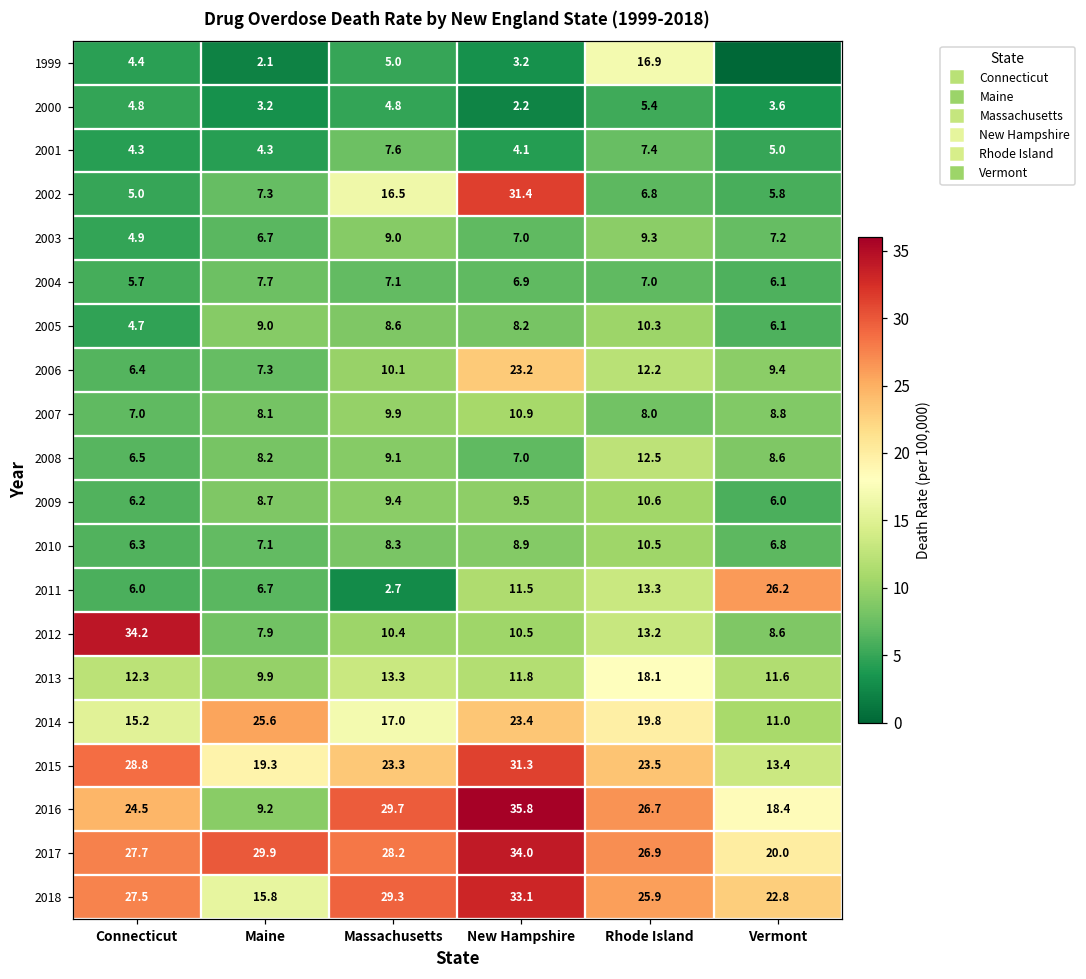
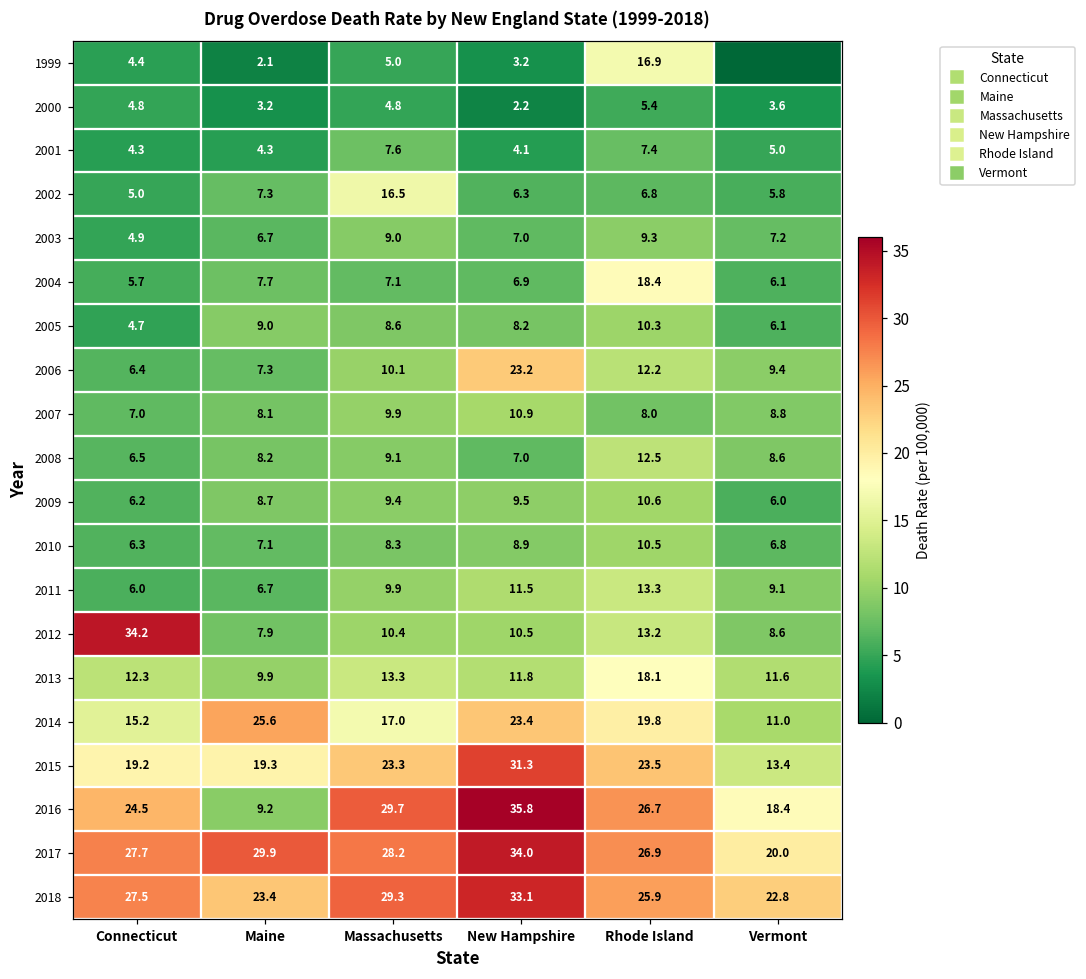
  {
    "1999": {
      "Connecticut": 4.4,
      "Maine": 2.1,
      "Massachusetts": 5.0,
      "New Hampshire": 3.2,
      "Rhode Island": 16.9
    },
    "2000": {
      "Connecticut": 4.8,
      "Maine": 3.2,
      "Massachusetts": 4.8,
      "New Hampshire": 2.2,
      "Rhode Island": 5.4,
      "Vermont": 3.6
    },
    "2001": {
      "Connecticut": 4.3,
      "Maine": 4.3,
      "Massachusetts": 7.6,
      "New Hampshire": 4.1,
      "Rhode Island": 7.4,
      "Vermont": 5.0
    },
    "2002": {
      "Connecticut": 5.0,
      "Maine": 7.3,
      "Massachusetts": 16.5,
-     "New Hampshire": 31.4,
+     "New Hampshire": 6.3,
      "Rhode Island": 6.8,
      "Vermont": 5.8
    },
    "2003": {
      "Connecticut": 4.9,
      "Maine": 6.7,
      "Massachusetts": 9.0,
      "New Hampshire": 7.0,
      "Rhode Island": 9.3,
      "Vermont": 7.2
    },
    "2004": {
      "Connecticut": 5.7,
      "Maine": 7.7,
      "Massachusetts": 7.1,
      "New Hampshire": 6.9,
-     "Rhode Island": 7.0,
+     "Rhode Island": 18.4,
      "Vermont": 6.1
    },
    "2005": {
      "Connecticut": 4.7,
      "Maine": 9.0,
      "Massachusetts": 8.6,
      "New Hampshire": 8.2,
      "Rhode Island": 10.3,
      "Vermont": 6.1
    },
    "2006": {
      "Connecticut": 6.4,
      "Maine": 7.3,
      "Massachusetts": 10.1,
      "New Hampshire": 23.2,
      "Rhode Island": 12.2,
      "Vermont": 9.4
    },
    "2007": {
      "Connecticut": 7.0,
      "Maine": 8.1,
      "Massachusetts": 9.9,
      "New Hampshire": 10.9,
      "Rhode Island": 8.0,
      "Vermont": 8.8
    },
    "2008": {
      "Connecticut": 6.5,
      "Maine": 8.2,
      "Massachusetts": 9.1,
      "New Hampshire": 7.0,
      "Rhode Island": 12.5,
      "Vermont": 8.6
    },
    "2009": {
      "Connecticut": 6.2,
      "Maine": 8.7,
      "Massachusetts": 9.4,
      "New Hampshire": 9.5,
      "Rhode Island": 10.6,
      "Vermont": 6.0
    },
    "2010": {
      "Connecticut": 6.3,
      "Maine": 7.1,
      "Massachusetts": 8.3,
      "New Hampshire": 8.9,
      "Rhode Island": 10.5,
      "Vermont": 6.8
    },
    "2011": {
      "Connecticut": 6.0,
      "Maine": 6.7,
-     "Massachusetts": 2.7,
+     "Massachusetts": 9.9,
      "New Hampshire": 11.5,
      "Rhode Island": 13.3,
-     "Vermont": 26.2
+     "Vermont": 9.1
    },
    "2012": {
      "Connecticut": 34.2,
      "Maine": 7.9,
      "Massachusetts": 10.4,
      "New Hampshire": 10.5,
      "Rhode Island": 13.2,
      "Vermont": 8.6
    },
    "2013": {
      "Connecticut": 12.3,
      "Maine": 9.9,
      "Massachusetts": 13.3,
      "New Hampshire": 11.8,
      "Rhode Island": 18.1,
      "Vermont": 11.6
    },
    "2014": {
      "Connecticut": 15.2,
      "Maine": 25.6,
      "Massachusetts": 17.0,
      "New Hampshire": 23.4,
      "Rhode Island": 19.8,
      "Vermont": 11.0
    },
    "2015": {
-     "Connecticut": 28.8,
+     "Connecticut": 19.2,
      "Maine": 19.3,
      "Massachusetts": 23.3,
      "New Hampshire": 31.3,
      "Rhode Island": 23.5,
      "Vermont": 13.4
    },
    "2016": {
      "Connecticut": 24.5,
      "Maine": 9.2,
      "Massachusetts": 29.7,
      "New Hampshire": 35.8,
      "Rhode Island": 26.7,
      "Vermont": 18.4
    },
    "2017": {
      "Connecticut": 27.7,
      "Maine": 29.9,
      "Massachusetts": 28.2,
      "New Hampshire": 34.0,
      "Rhode Island": 26.9,
      "Vermont": 20.0
    },
    "2018": {
      "Connecticut": 27.5,
-     "Maine": 15.8,
+     "Maine": 23.4,
      "Massachusetts": 29.3,
      "New Hampshire": 33.1,
      "Rhode Island": 25.9,
      "Vermont": 22.8
    }
  }
